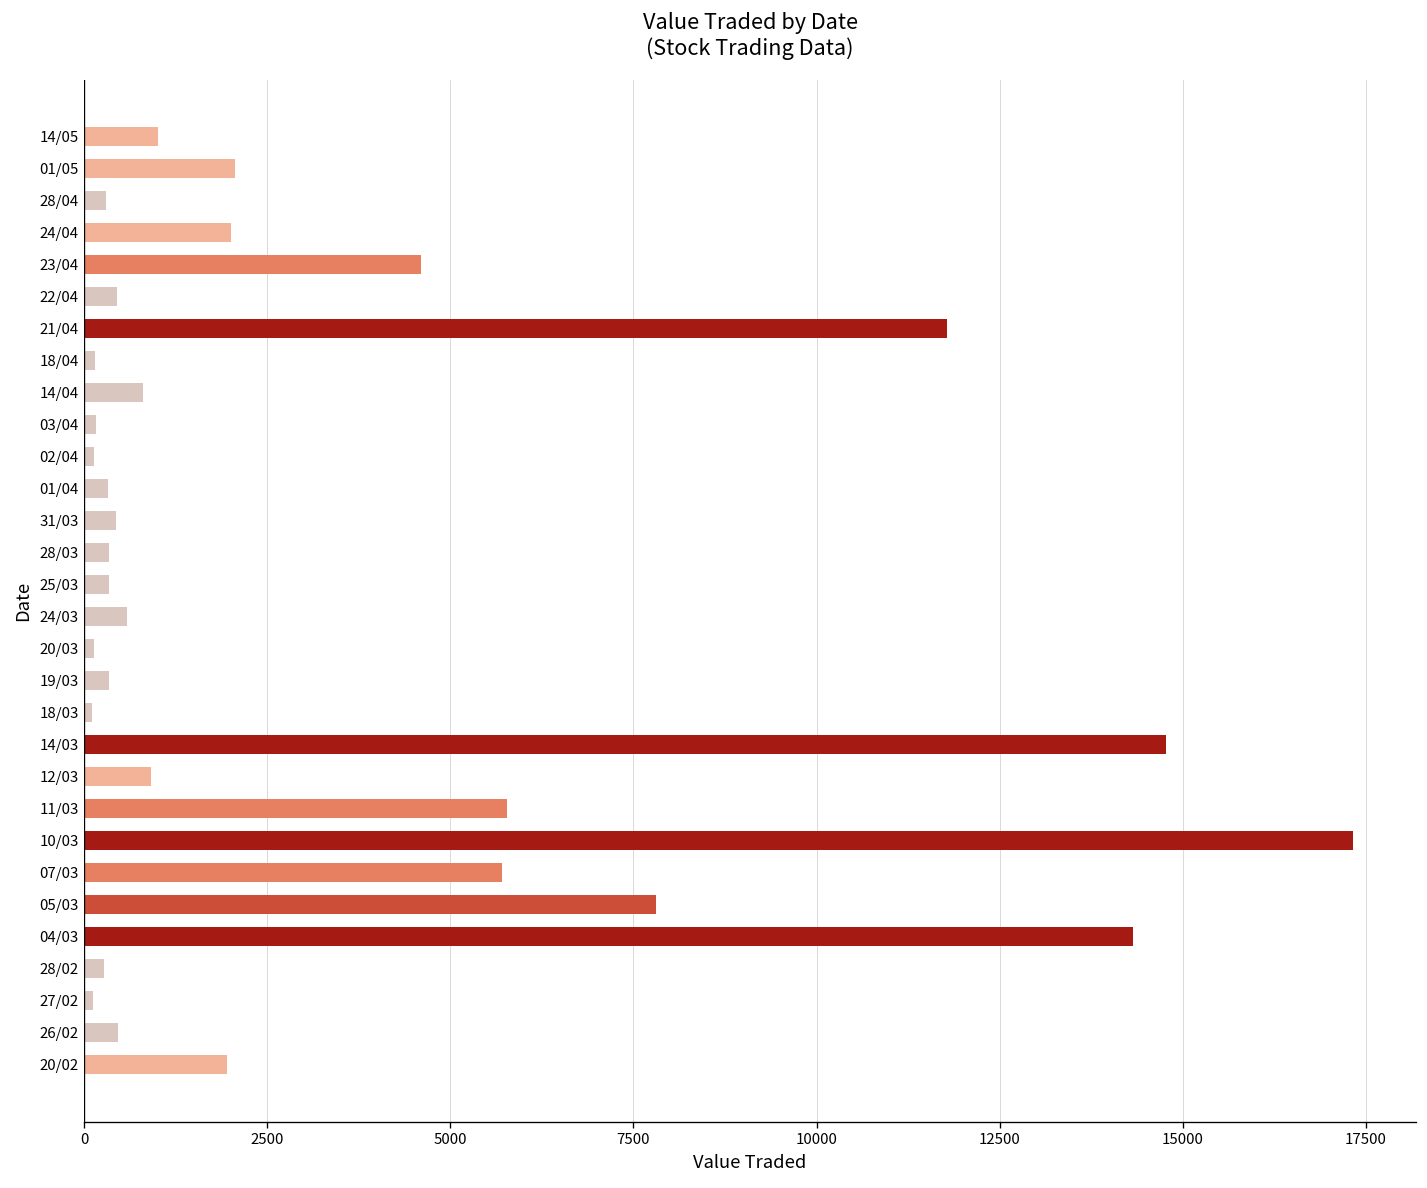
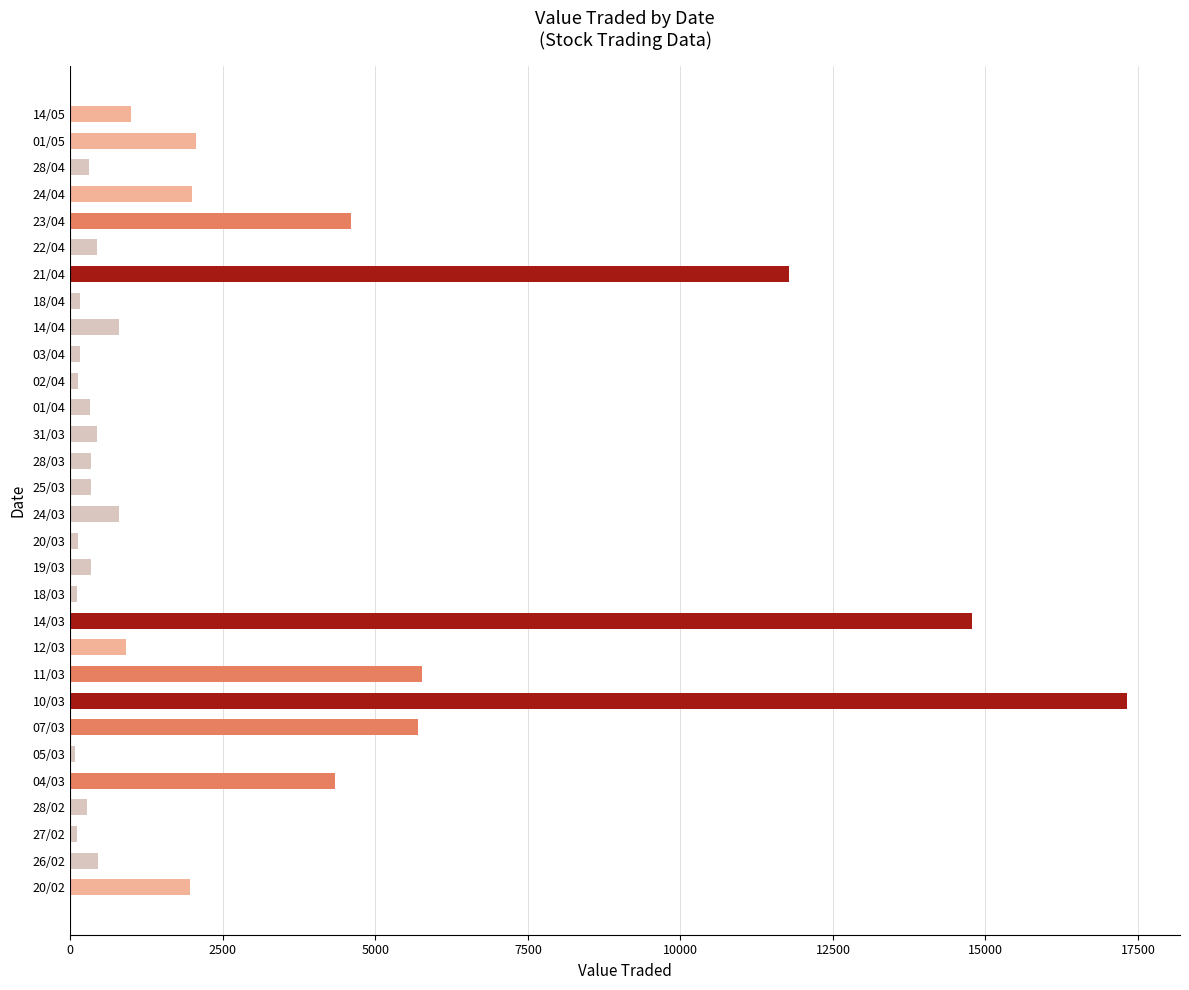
  {
    "14/05": 1000,
    "01/05": 2100,
    "28/04": 300,
    "24/04": 2000,
    "23/04": 4600,
    "22/04": 400,
    "21/04": 11800,
    "18/04": 200,
    "14/04": 800,
    "03/04": 200,
    "02/04": 100,
    "01/04": 300,
    "31/03": 400,
    "28/03": 300,
    "25/03": 300,
-   "24/03": 600,
+   "24/03": 800,
    "20/03": 100,
    "19/03": 300,
    "18/03": 100,
    "14/03": 14800,
    "12/03": 900,
    "11/03": 5800,
    "10/03": 17300,
    "07/03": 5700,
-   "05/03": 7800,
-   "04/03": 14300,
+   "05/03": 100,
+   "04/03": 4300,
    "28/02": 300,
    "27/02": 100,
    "26/02": 500,
    "20/02": 2000
  }
